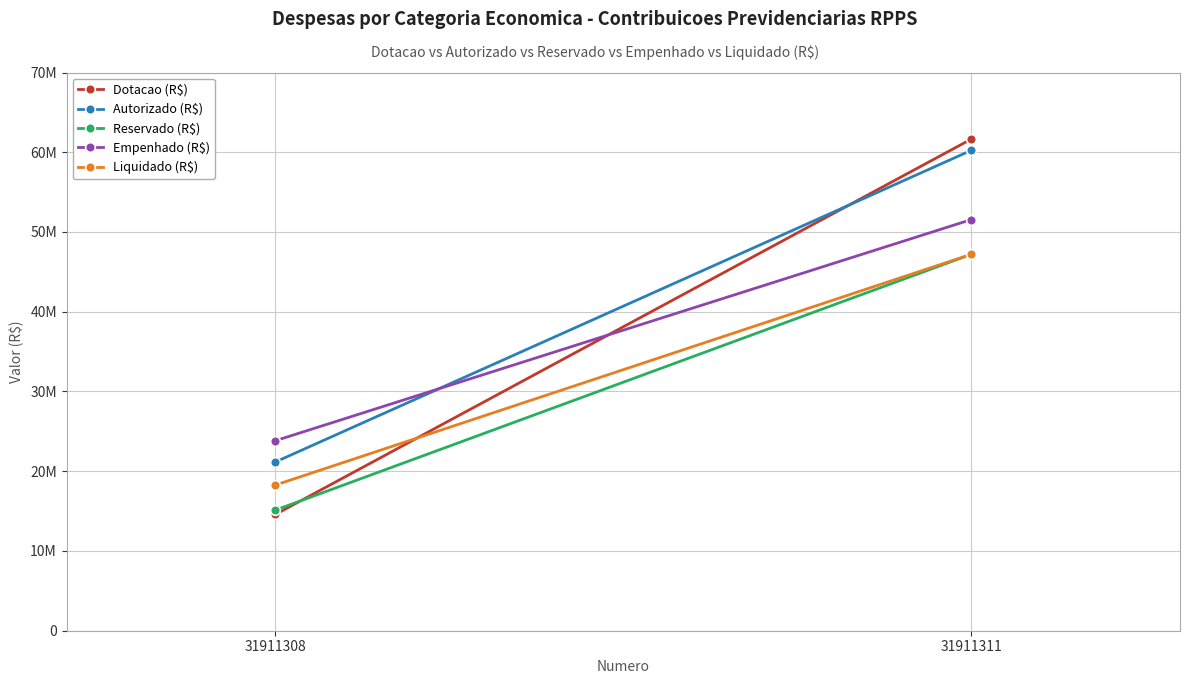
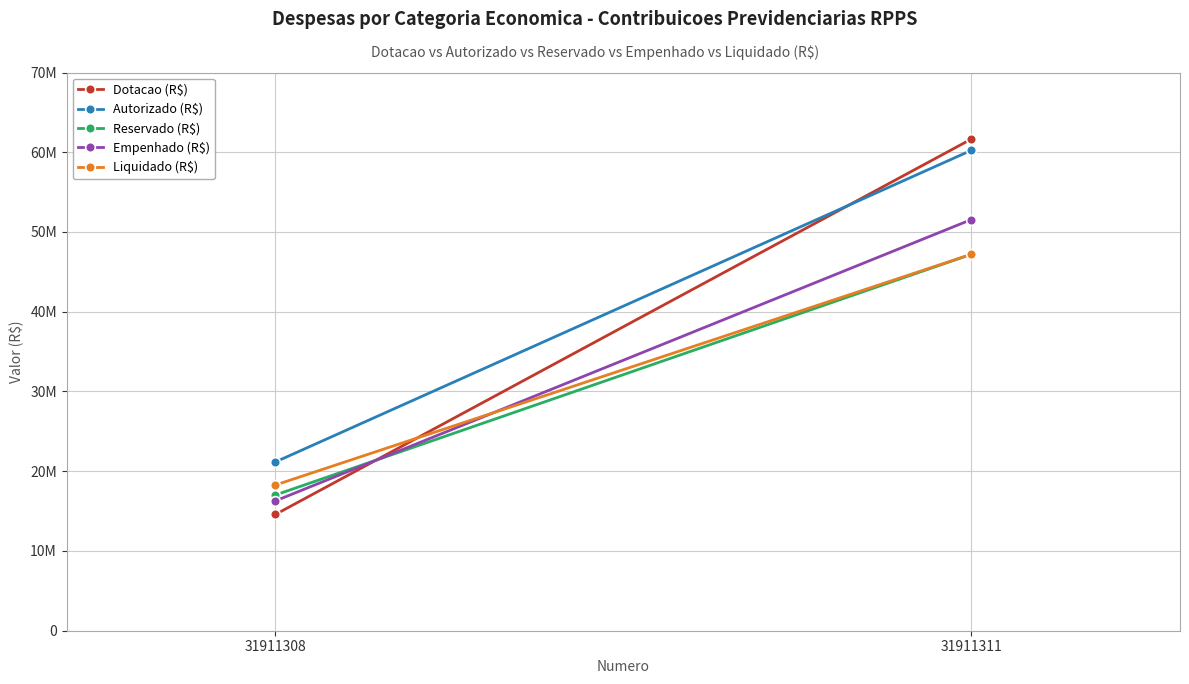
  {
    "Dotacao (R$)": {
      "31911308": 15000000,
      "31911311": 62000000
    },
    "Autorizado (R$)": {
      "31911308": 21000000,
      "31911311": 60000000
    },
    "Reservado (R$)": {
-     "31911308": 15000000
+     "31911308": 17000000
    },
    "Empenhado (R$)": {
-     "31911308": 24000000,
+     "31911308": 16000000,
      "31911311": 52000000
    },
    "Liquidado (R$)": {
      "31911308": 18000000
    }
  }
